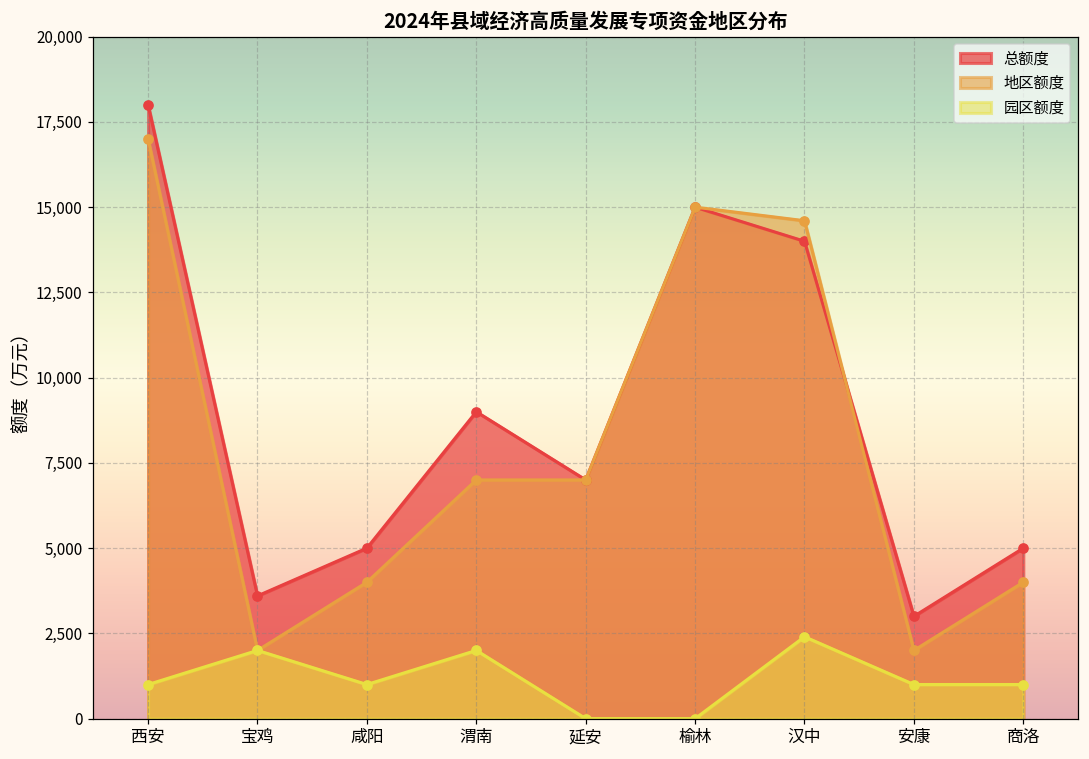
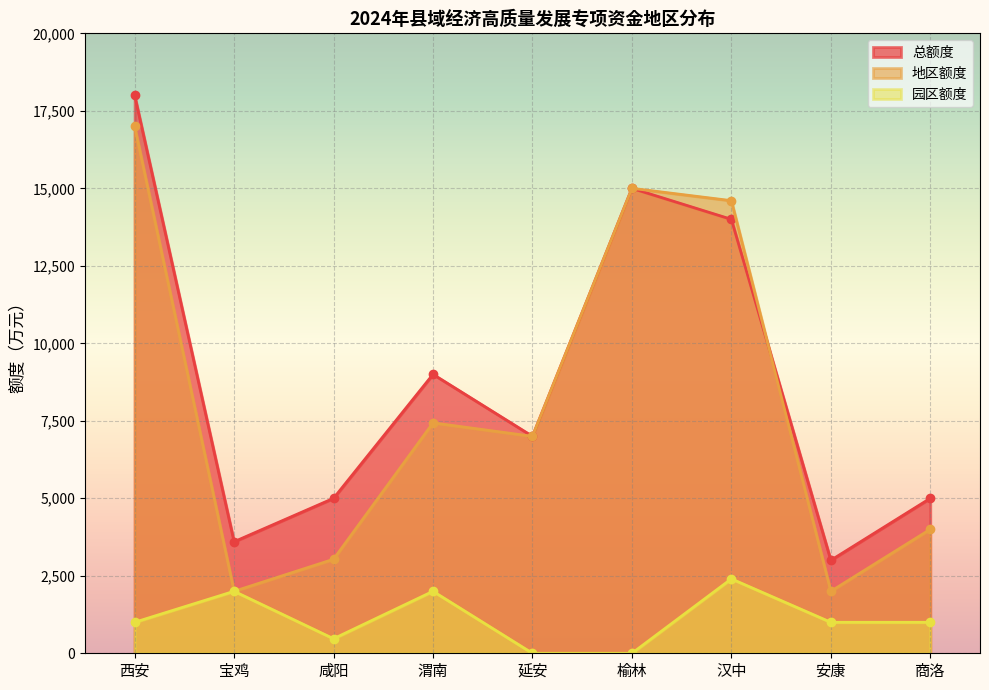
  {
    "总额度": {
      "西安": "18,000",
      "宝鸡": "3,600",
      "咸阳": "5,000",
      "渭南": "9,000",
      "汉中": "14,000",
      "安康": "3,000",
      "商洛": "5,000"
    },
    "地区额度": {
      "西安": "17,000",
-     "咸阳": "4,000",
-     "渭南": "7,000",
+     "咸阳": "3,000",
+     "渭南": "7,400",
      "汉中": "14,600",
      "安康": "2,000",
      "商洛": "4,000"
    },
    "园区额度": {
      "西安": "1,000",
-     "咸阳": "1,000",
+     "咸阳": "500",
      "渭南": "2,000",
      "延安": "0",
      "榆林": "0",
      "汉中": "2,400",
      "安康": "1,000",
      "商洛": "1,000"
    }
  }
